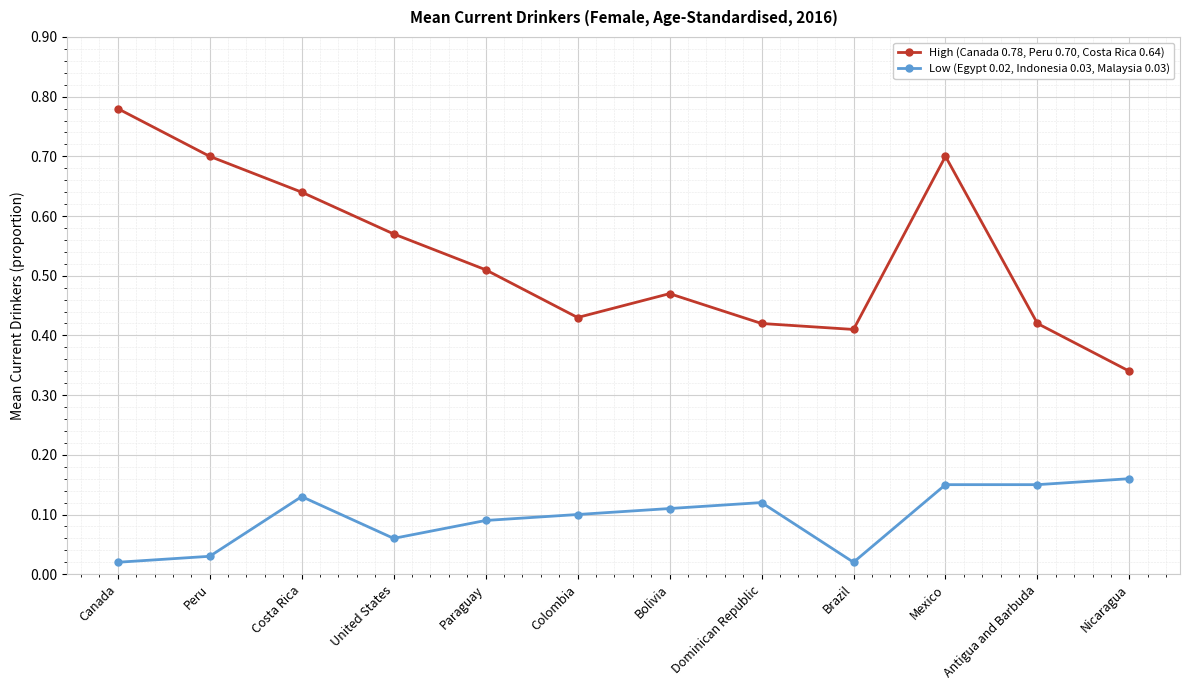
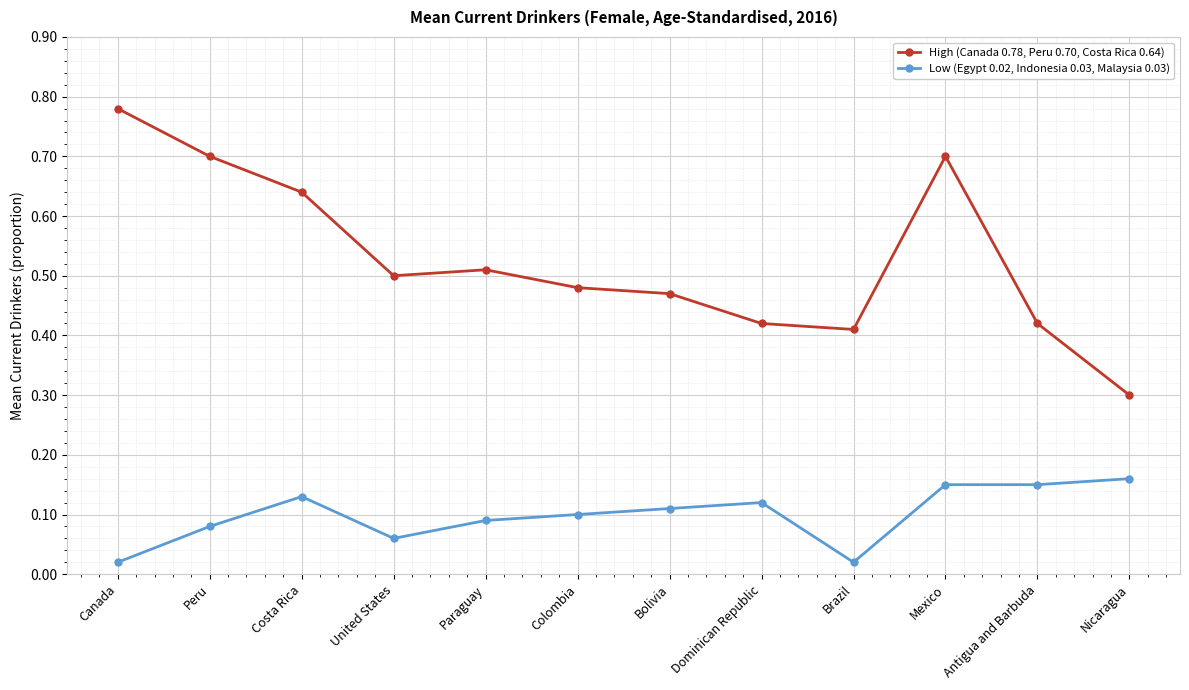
  {
    "High (Canada 0.78, Peru 0.70, Costa Rica 0.64)": {
      "Canada": 0.78,
      "Peru": 0.70,
      "Costa Rica": 0.64,
-     "United States": 0.57,
+     "United States": 0.50,
      "Paraguay": 0.51,
-     "Colombia": 0.43,
+     "Colombia": 0.48,
      "Bolivia": 0.47,
      "Dominican Republic": 0.42,
      "Brazil": 0.41,
      "Mexico": 0.70,
      "Antigua and Barbuda": 0.42,
-     "Nicaragua": 0.34
+     "Nicaragua": 0.30
    },
    "Low (Egypt 0.02, Indonesia 0.03, Malaysia 0.03)": {
      "Canada": 0.02,
-     "Peru": 0.03,
+     "Peru": 0.08,
      "Costa Rica": 0.13,
      "United States": 0.06,
      "Paraguay": 0.09,
      "Colombia": 0.10,
      "Bolivia": 0.11,
      "Dominican Republic": 0.12,
      "Brazil": 0.02,
      "Mexico": 0.15,
      "Antigua and Barbuda": 0.15,
      "Nicaragua": 0.16
    }
  }
